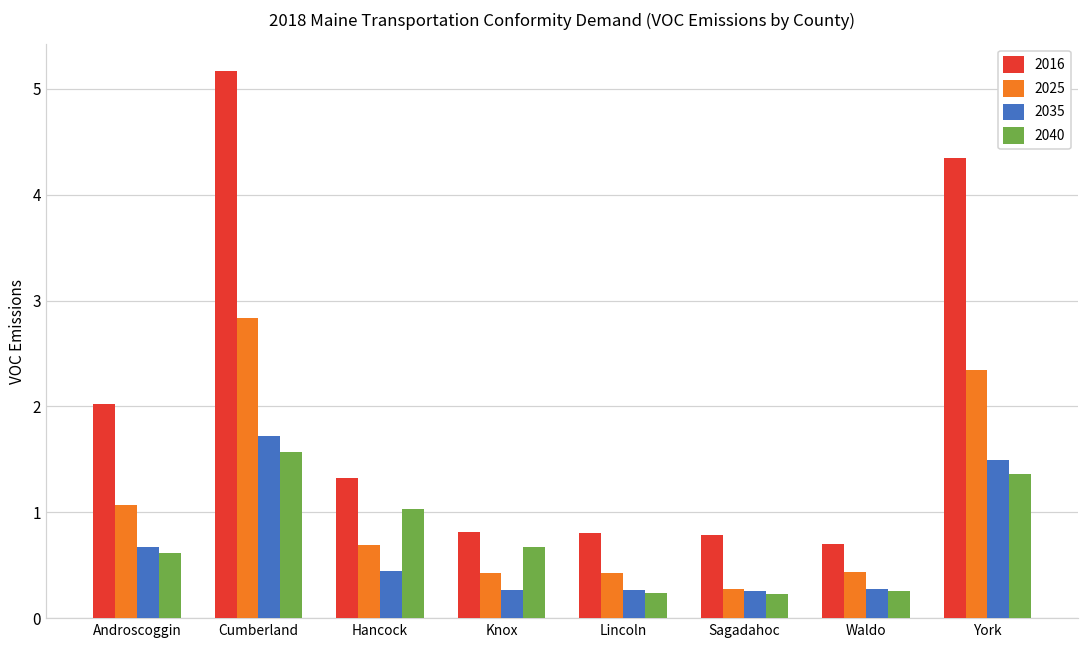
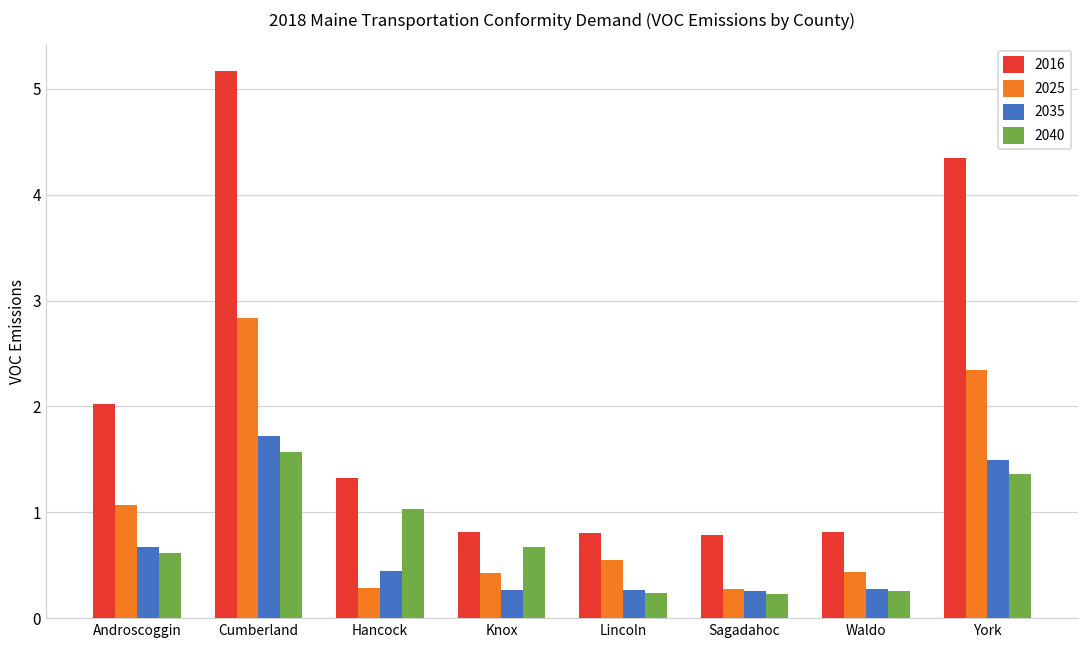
  {
    "2016": {
      "Androscoggin": 2.0,
      "Cumberland": 5.2,
      "Hancock": 1.3,
      "Knox": 0.8,
      "Lincoln": 0.8,
      "Sagadahoc": 0.8,
-     "Waldo": 0.7,
+     "Waldo": 0.8,
      "York": 4.3
    },
    "2025": {
      "Androscoggin": 1.1,
      "Cumberland": 2.8,
-     "Hancock": 0.7,
+     "Hancock": 0.3,
      "Knox": 0.4,
-     "Lincoln": 0.4,
+     "Lincoln": 0.6,
      "Sagadahoc": 0.3,
      "Waldo": 0.4,
      "York": 2.3
    },
    "2035": {
      "Androscoggin": 0.7,
      "Cumberland": 1.7,
      "Hancock": 0.4,
      "Knox": 0.3,
      "Lincoln": 0.3,
      "Sagadahoc": 0.3,
      "Waldo": 0.3,
      "York": 1.5
    },
    "2040": {
      "Androscoggin": 0.6,
      "Cumberland": 1.6,
      "Hancock": 1.0,
      "Knox": 0.7,
      "Lincoln": 0.2,
      "Sagadahoc": 0.2,
      "Waldo": 0.3,
      "York": 1.4
    }
  }
